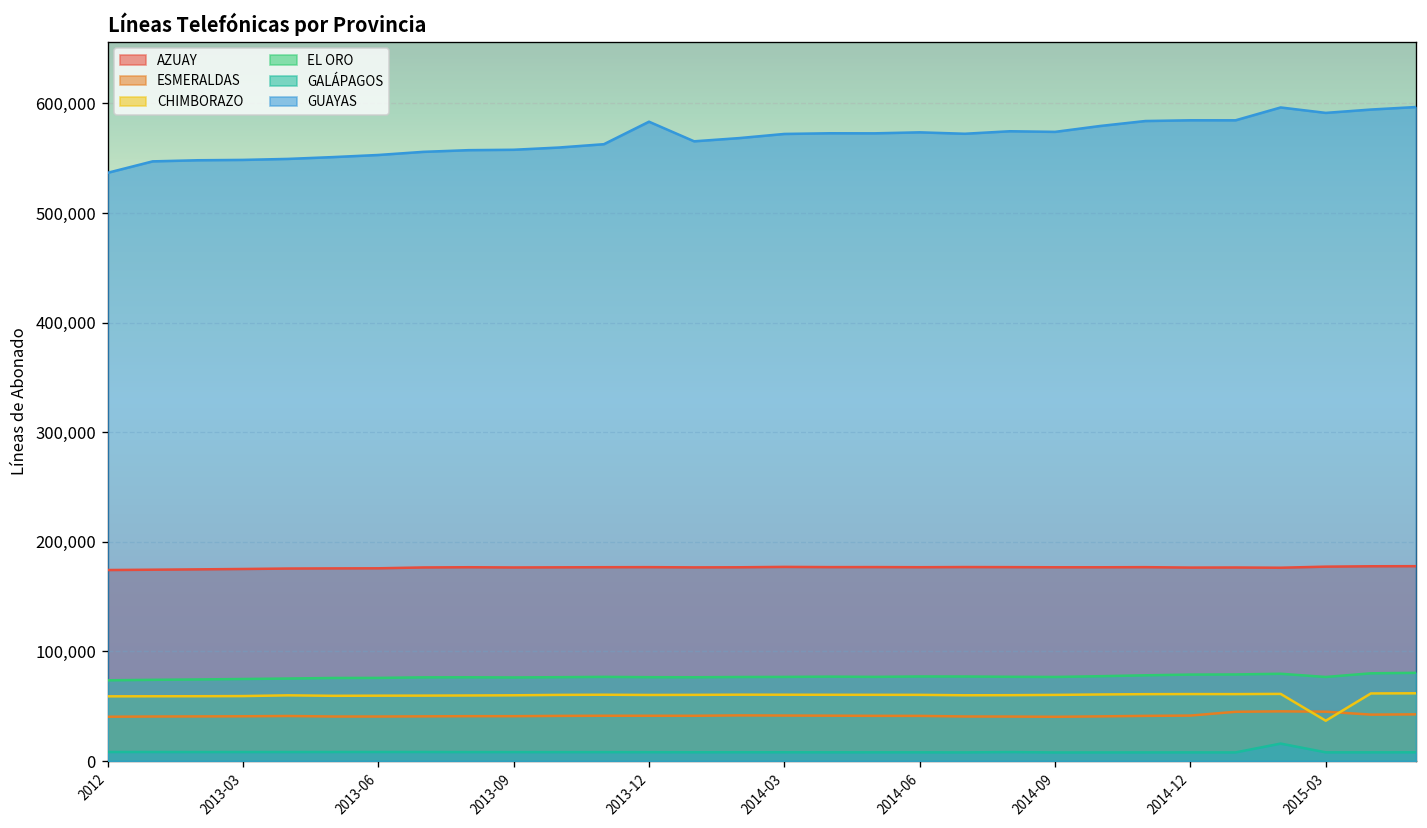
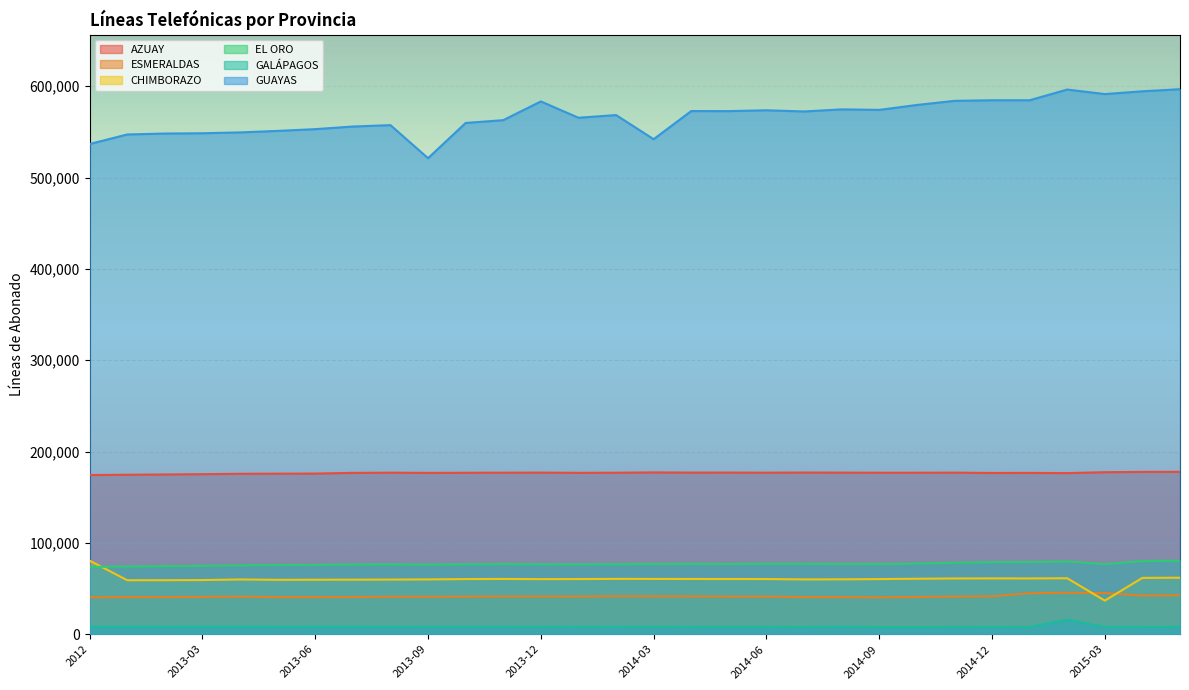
  {
    "CHIMBORAZO": {
-     "2012": "60,000",
+     "2012": "80,000",
      "2013-03": "60,000",
      "2013-06": "60,000",
      "2013-09": "60,000",
      "2013-12": "60,000",
      "2014-03": "60,000",
      "2014-06": "60,000",
      "2014-09": "60,000",
      "2014-12": "60,000",
      "2015-03": "40,000"
    },
    "GUAYAS": {
      "2012": "540,000",
      "2013-03": "550,000",
      "2013-06": "550,000",
-     "2013-09": "560,000",
+     "2013-09": "520,000",
      "2013-12": "580,000",
-     "2014-03": "570,000",
+     "2014-03": "540,000",
      "2014-06": "570,000",
      "2014-09": "570,000",
      "2014-12": "580,000",
      "2015-03": "590,000"
    }
  }
